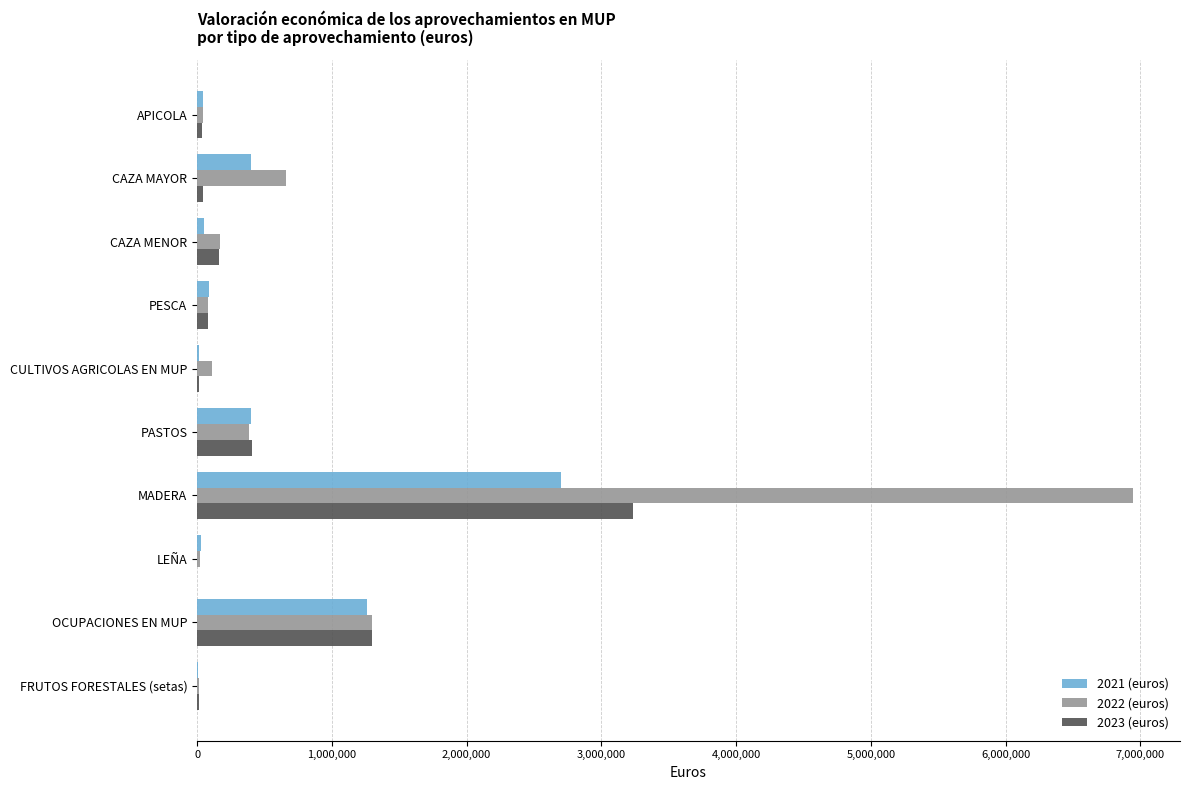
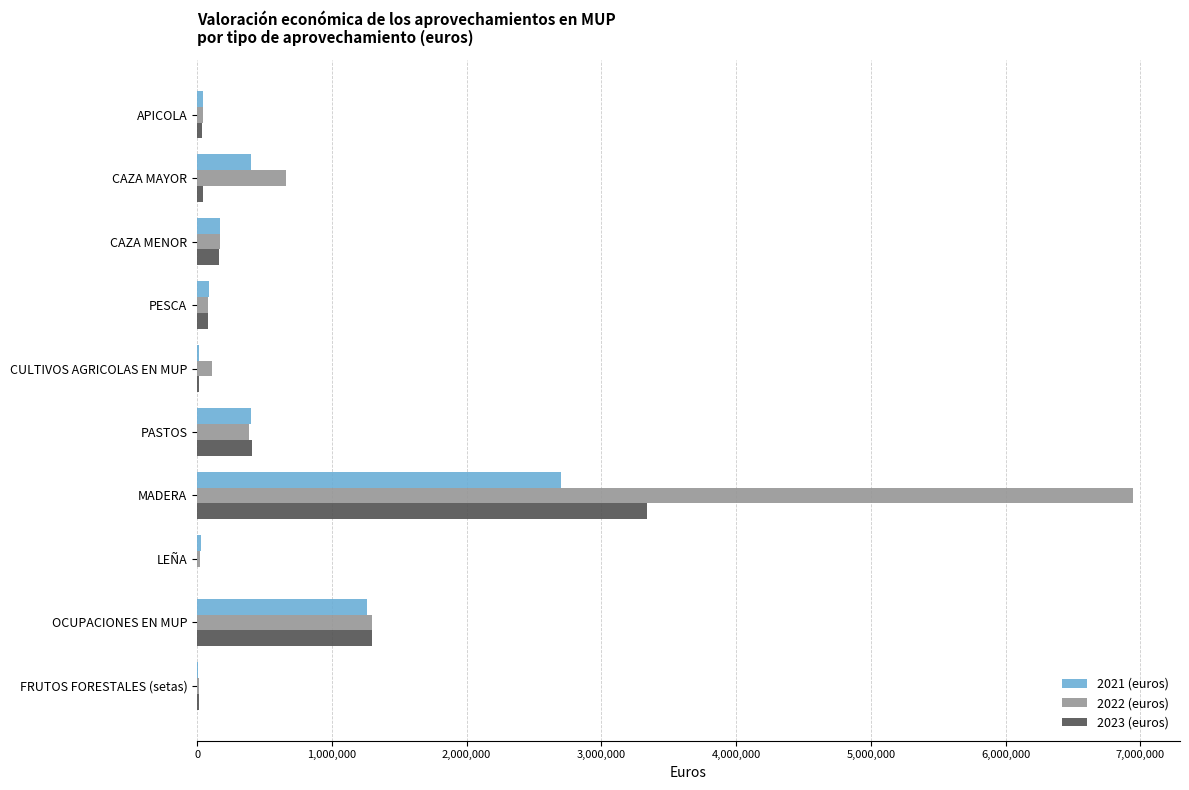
  {
    "2021 (euros)": {
      "APICOLA": "40,000",
      "CAZA MAYOR": "400,000",
-     "CAZA MENOR": "50,000",
+     "CAZA MENOR": "170,000",
      "PESCA": "90,000",
      "PASTOS": "400,000",
      "MADERA": "2,700,000",
      "LEÑA": "30,000",
      "OCUPACIONES EN MUP": "1,260,000"
    },
    "2022 (euros)": {
      "APICOLA": "40,000",
      "CAZA MAYOR": "660,000",
      "CAZA MENOR": "170,000",
      "PESCA": "80,000",
      "CULTIVOS AGRICOLAS EN MUP": "110,000",
      "PASTOS": "380,000",
      "MADERA": "6,950,000",
      "LEÑA": "20,000",
      "OCUPACIONES EN MUP": "1,300,000"
    },
    "2023 (euros)": {
      "APICOLA": "40,000",
      "CAZA MAYOR": "50,000",
      "CAZA MENOR": "160,000",
      "PESCA": "80,000",
      "PASTOS": "410,000",
-     "MADERA": "3,240,000",
+     "MADERA": "3,340,000",
      "LEÑA": "0",
      "OCUPACIONES EN MUP": "1,300,000"
    }
  }
